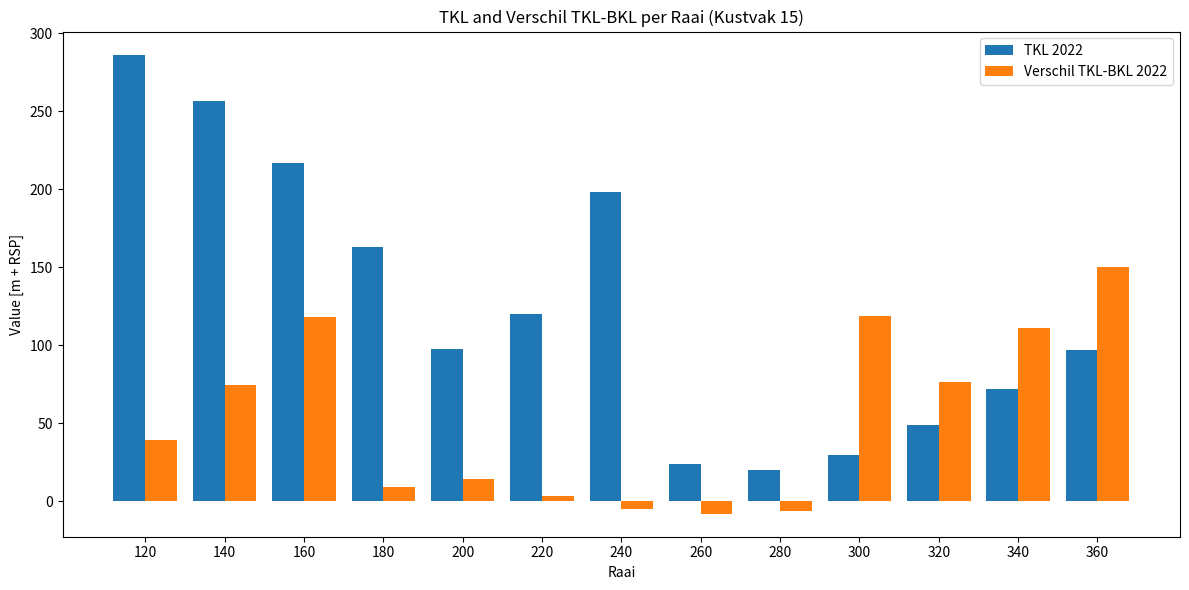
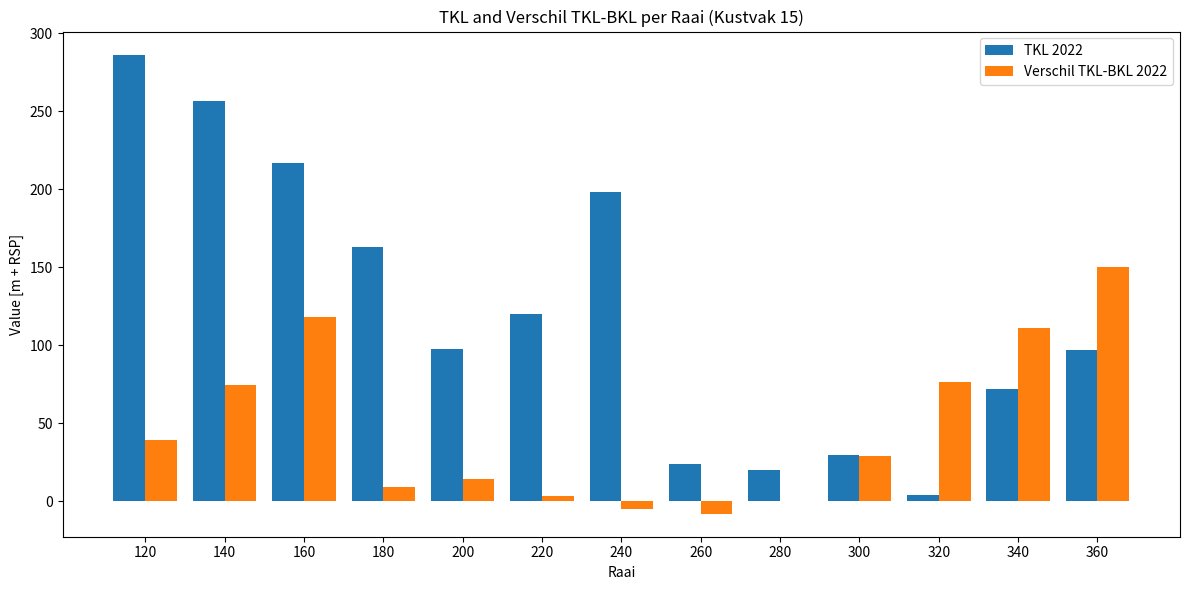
  {
    "TKL 2022": {
      "120": 286,
      "140": 256,
      "160": 217,
      "180": 163,
      "200": 97,
      "220": 120,
      "240": 198,
      "260": 24,
      "280": 20,
      "300": 30,
-     "320": 49,
+     "320": 4,
      "340": 72,
      "360": 97
    },
    "Verschil TKL-BKL 2022": {
      "120": 39,
      "140": 74,
      "160": 118,
      "180": 9,
      "200": 14,
      "220": 4,
      "240": -5,
      "260": -8,
-     "280": -6,
-     "300": 118,
+     "280": 0,
+     "300": 29,
      "320": 76,
      "340": 111,
      "360": 150
    }
  }
